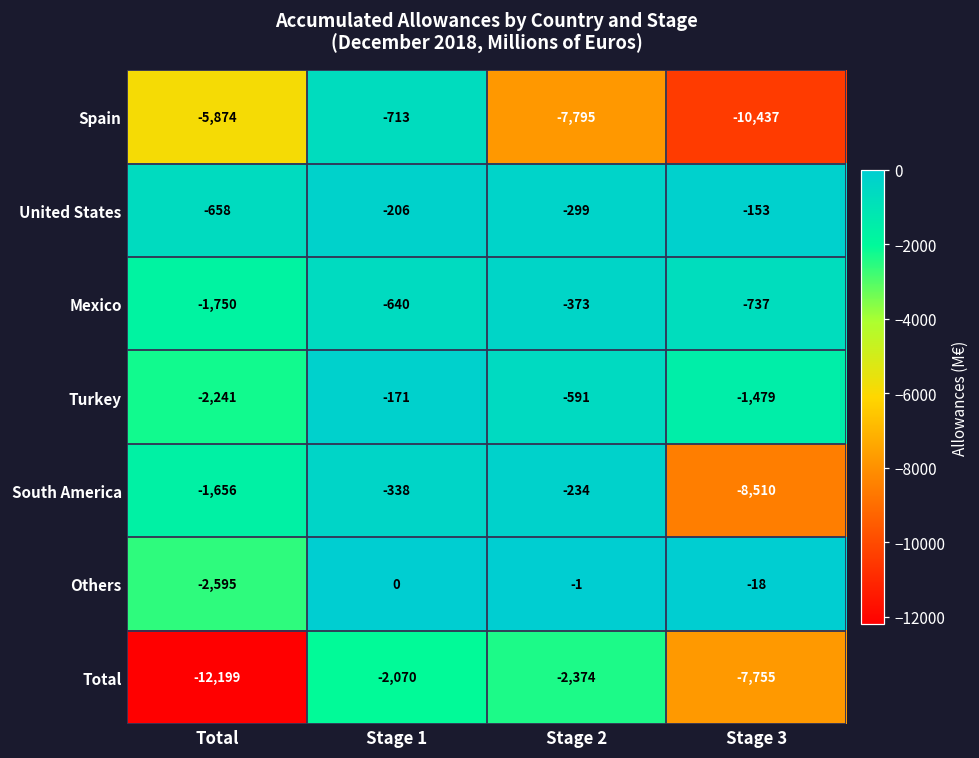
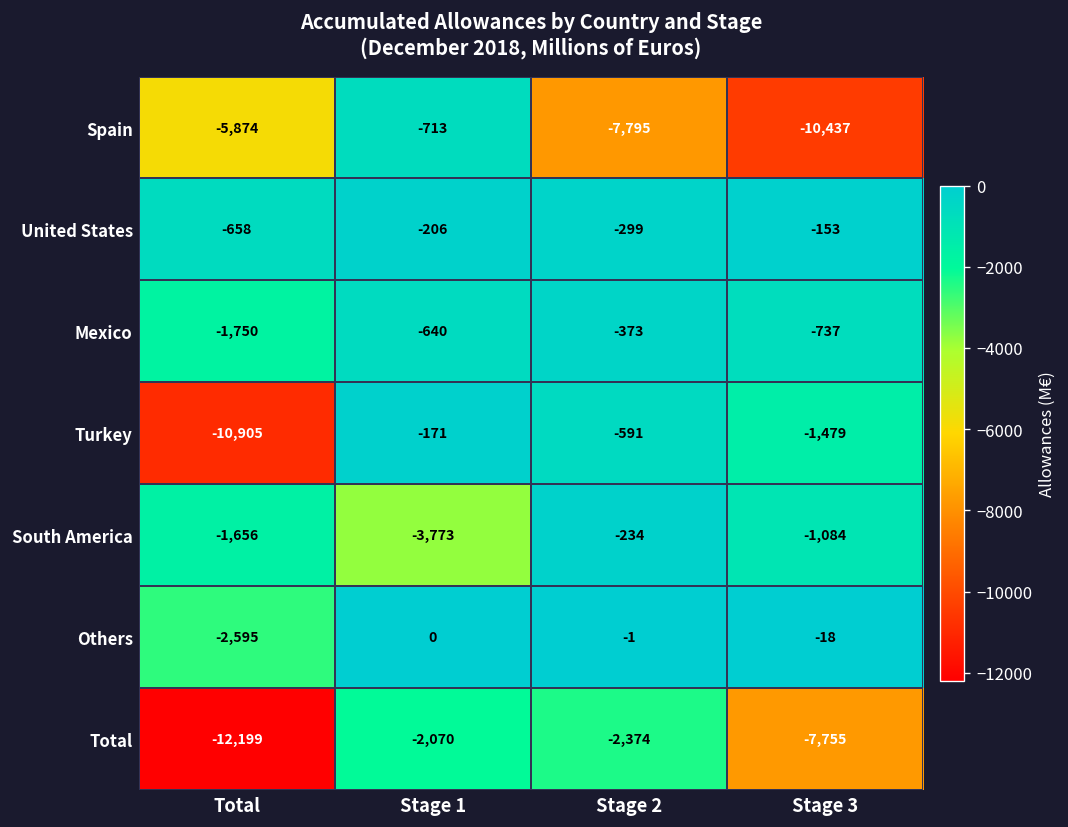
  {
    "Spain": {
      "Total": "-5,874",
      "Stage 1": "-713",
      "Stage 2": "-7,795",
      "Stage 3": "-10,437"
    },
    "United States": {
      "Total": "-658",
      "Stage 1": "-206",
      "Stage 2": "-299",
      "Stage 3": "-153"
    },
    "Mexico": {
      "Total": "-1,750",
      "Stage 1": "-640",
      "Stage 2": "-373",
      "Stage 3": "-737"
    },
    "Turkey": {
-     "Total": "-2,241",
+     "Total": "-10,905",
      "Stage 1": "-171",
      "Stage 2": "-591",
      "Stage 3": "-1,479"
    },
    "South America": {
      "Total": "-1,656",
-     "Stage 1": "-338",
+     "Stage 1": "-3,773",
      "Stage 2": "-234",
-     "Stage 3": "-8,510"
+     "Stage 3": "-1,084"
    },
    "Others": {
      "Total": "-2,595",
      "Stage 1": "0",
      "Stage 2": "-1",
      "Stage 3": "-18"
    },
    "Total": {
      "Total": "-12,199",
      "Stage 1": "-2,070",
      "Stage 2": "-2,374",
      "Stage 3": "-7,755"
    }
  }
